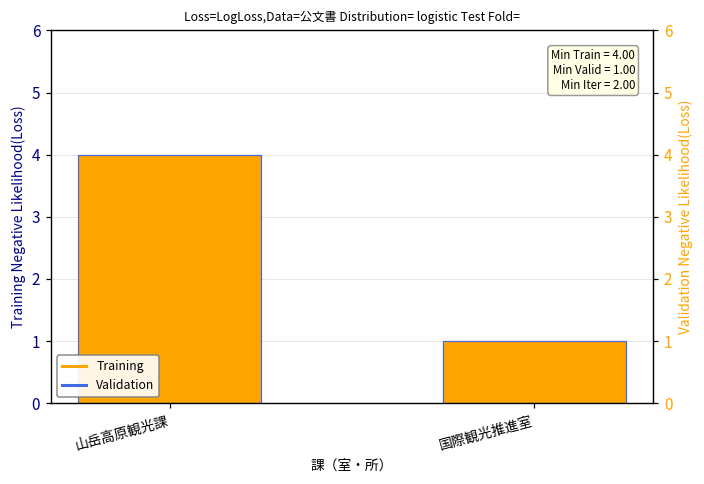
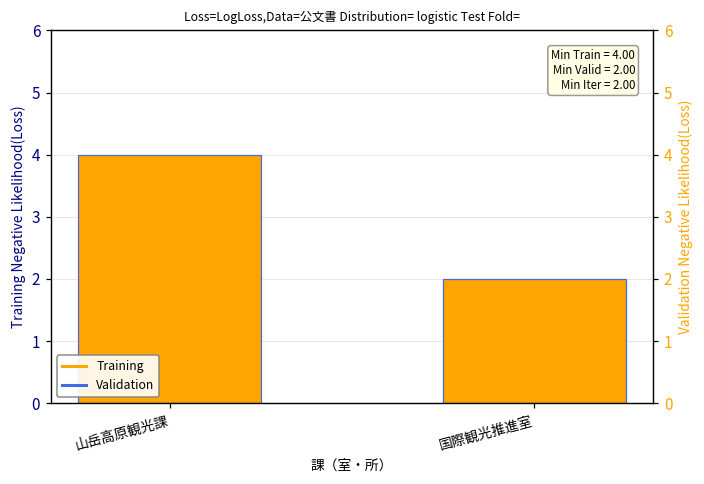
  {
-   "国際観光推進室": 1.00
+   "国際観光推進室": 2.00
  }
